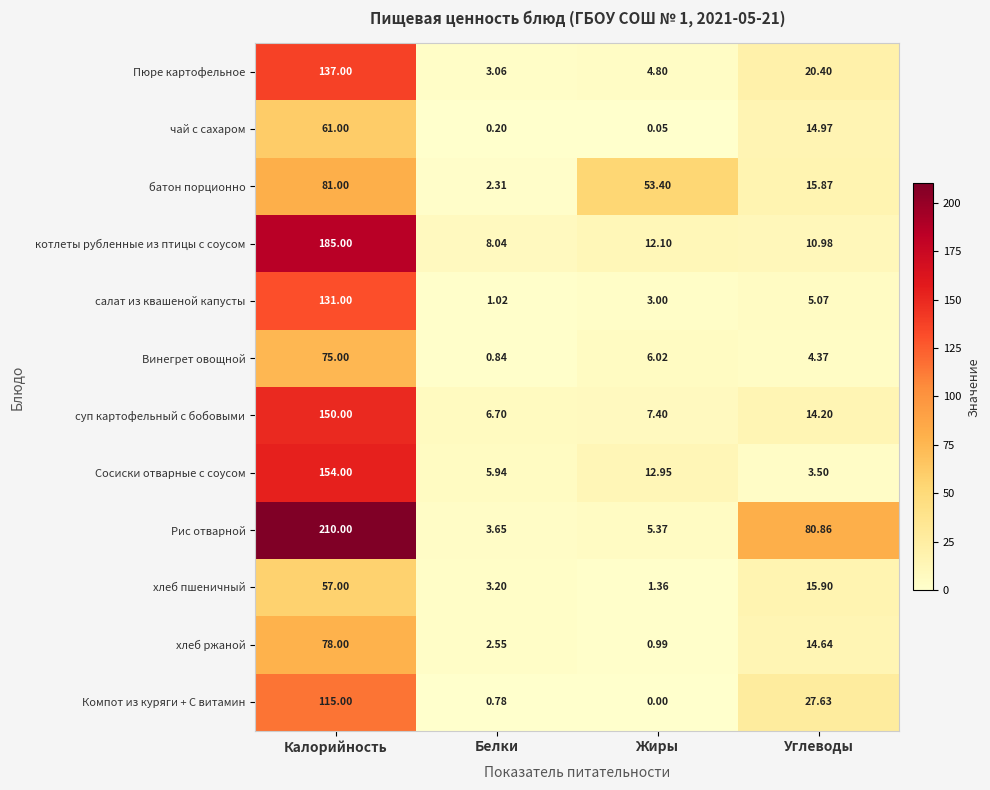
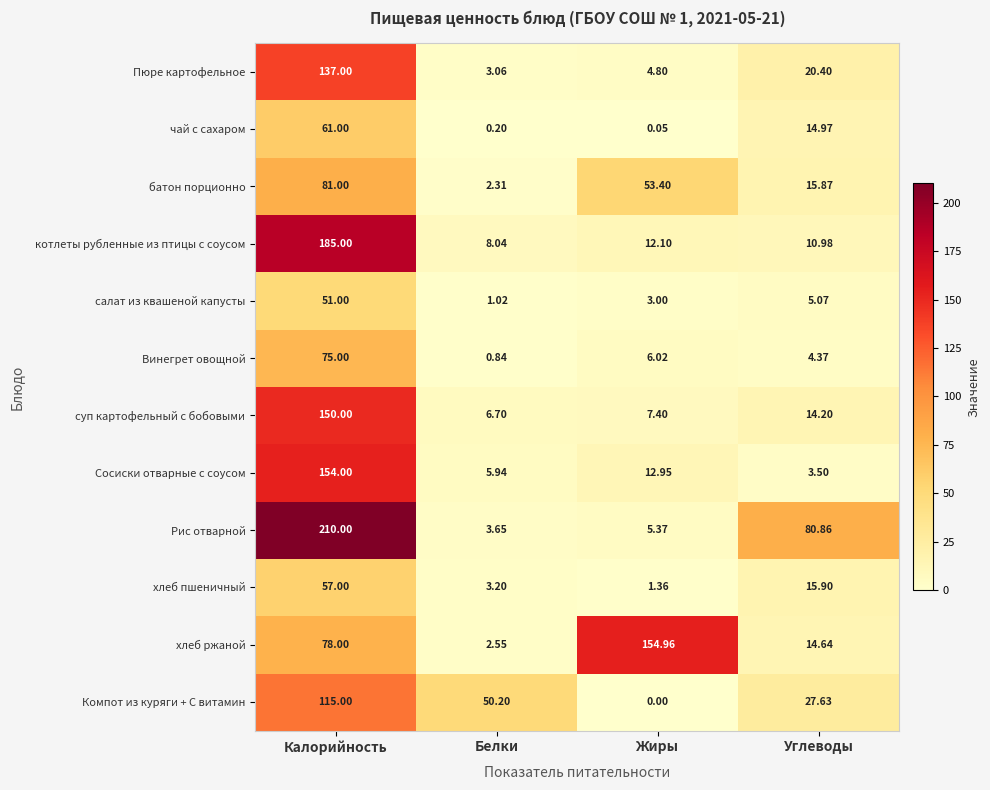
  {
    "Пюре картофельное": {
      "Калорийность": 137.00,
      "Белки": 3.06,
      "Жиры": 4.80,
      "Углеводы": 20.40
    },
    "чай с сахаром": {
      "Калорийность": 61.00,
      "Белки": 0.20,
      "Жиры": 0.05,
      "Углеводы": 14.97
    },
    "батон порционно": {
      "Калорийность": 81.00,
      "Белки": 2.31,
      "Жиры": 53.40,
      "Углеводы": 15.87
    },
    "котлеты рубленные из птицы с соусом": {
      "Калорийность": 185.00,
      "Белки": 8.04,
      "Жиры": 12.10,
      "Углеводы": 10.98
    },
    "салат из квашеной капусты": {
-     "Калорийность": 131.00,
+     "Калорийность": 51.00,
      "Белки": 1.02,
      "Жиры": 3.00,
      "Углеводы": 5.07
    },
    "Винегрет овощной": {
      "Калорийность": 75.00,
      "Белки": 0.84,
      "Жиры": 6.02,
      "Углеводы": 4.37
    },
    "суп картофельный с бобовыми": {
      "Калорийность": 150.00,
      "Белки": 6.70,
      "Жиры": 7.40,
      "Углеводы": 14.20
    },
    "Сосиски отварные с соусом": {
      "Калорийность": 154.00,
      "Белки": 5.94,
      "Жиры": 12.95,
      "Углеводы": 3.50
    },
    "Рис отварной": {
      "Калорийность": 210.00,
      "Белки": 3.65,
      "Жиры": 5.37,
      "Углеводы": 80.86
    },
    "хлеб пшеничный": {
      "Калорийность": 57.00,
      "Белки": 3.20,
      "Жиры": 1.36,
      "Углеводы": 15.90
    },
    "хлеб ржаной": {
      "Калорийность": 78.00,
      "Белки": 2.55,
-     "Жиры": 0.99,
+     "Жиры": 154.96,
      "Углеводы": 14.64
    },
    "Компот из куряги + С витамин": {
      "Калорийность": 115.00,
-     "Белки": 0.78,
+     "Белки": 50.20,
      "Жиры": 0.00,
      "Углеводы": 27.63
    }
  }
